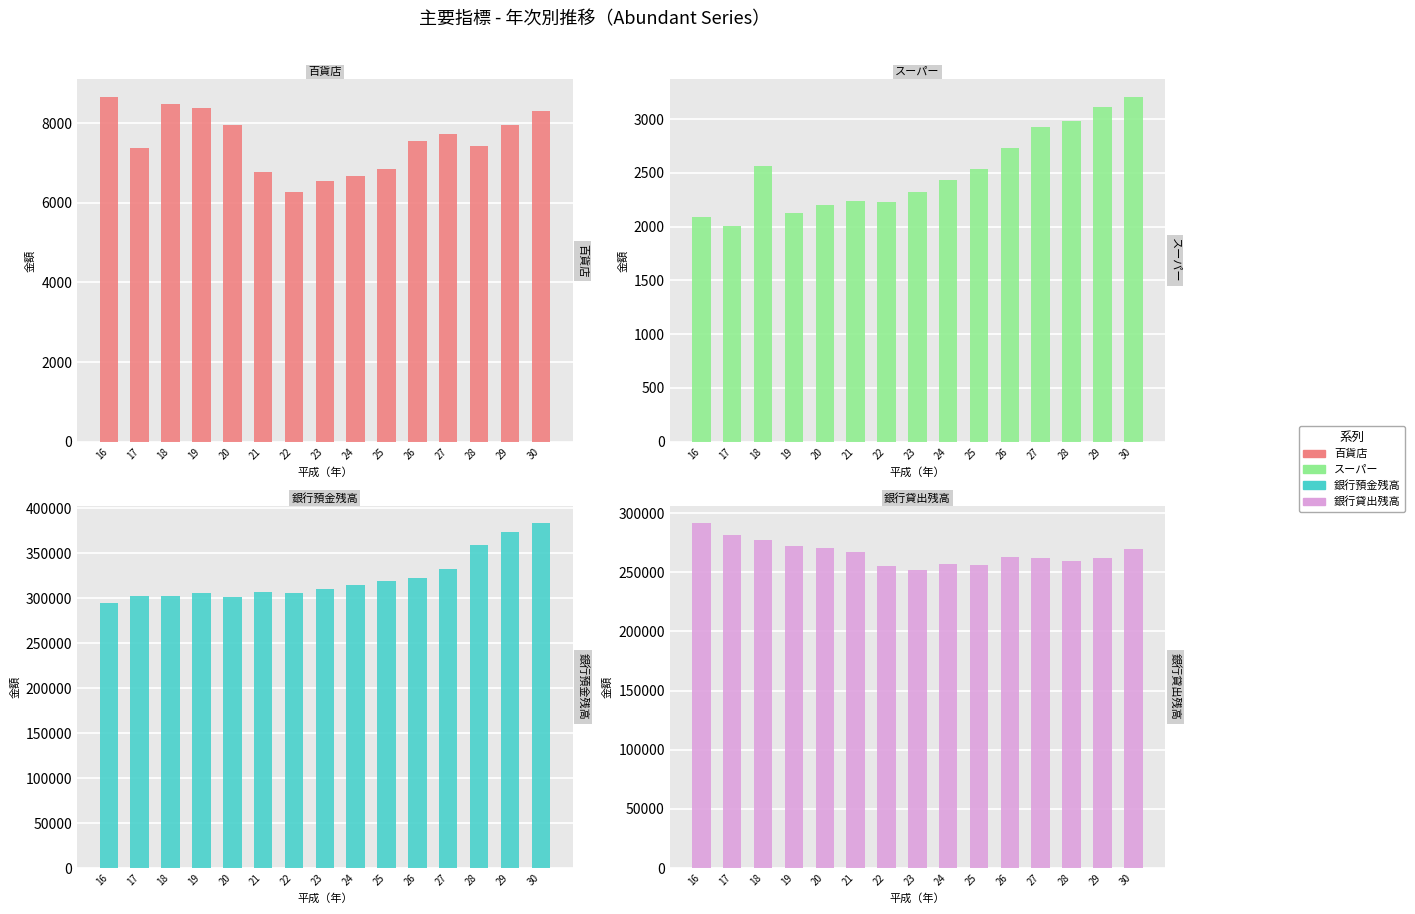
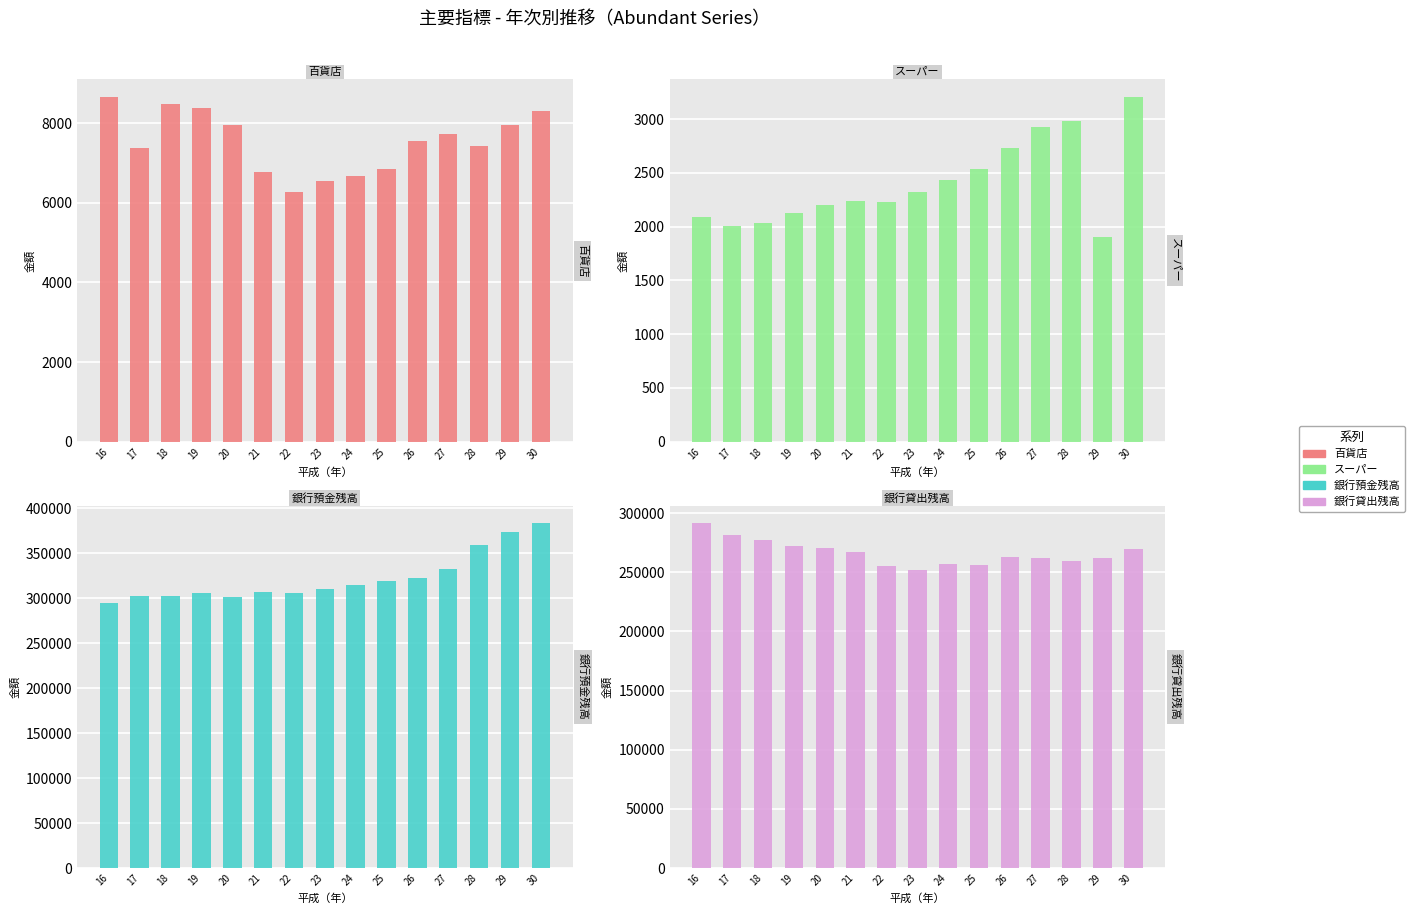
  {
    "百貨店": {
      "16": 8700,
      "17": 7400,
      "18": 8500,
      "19": 8400,
      "20": 7900,
      "21": 6800,
      "22": 6300,
      "23": 6600,
      "24": 6700,
      "25": 6800,
      "26": 7600,
      "27": 7700,
      "28": 7400,
      "29": 8000,
      "30": 8300
    },
    "スーパー": {
      "16": 2090,
      "17": 2010,
-     "18": 2570,
+     "18": 2040,
      "19": 2130,
      "20": 2210,
      "21": 2240,
      "22": 2230,
      "23": 2330,
      "24": 2430,
      "25": 2530,
      "26": 2730,
      "27": 2930,
      "28": 2980,
-     "29": 3110,
+     "29": 1900,
      "30": 3210
    },
    "銀行預金残高": {
      "16": 290000,
      "17": 300000,
      "18": 300000,
      "19": 310000,
      "20": 300000,
      "21": 310000,
      "22": 310000,
      "23": 310000,
      "24": 310000,
      "25": 320000,
      "26": 320000,
      "27": 330000,
      "28": 360000,
      "29": 370000,
      "30": 380000
    },
    "銀行貸出残高": {
      "16": 292000,
      "17": 282000,
      "18": 278000,
      "19": 272000,
      "20": 270000,
      "21": 268000,
      "22": 256000,
      "23": 252000,
      "24": 257000,
      "25": 256000,
      "26": 263000,
      "27": 262000,
      "28": 260000,
      "29": 262000,
      "30": 270000
    }
  }
